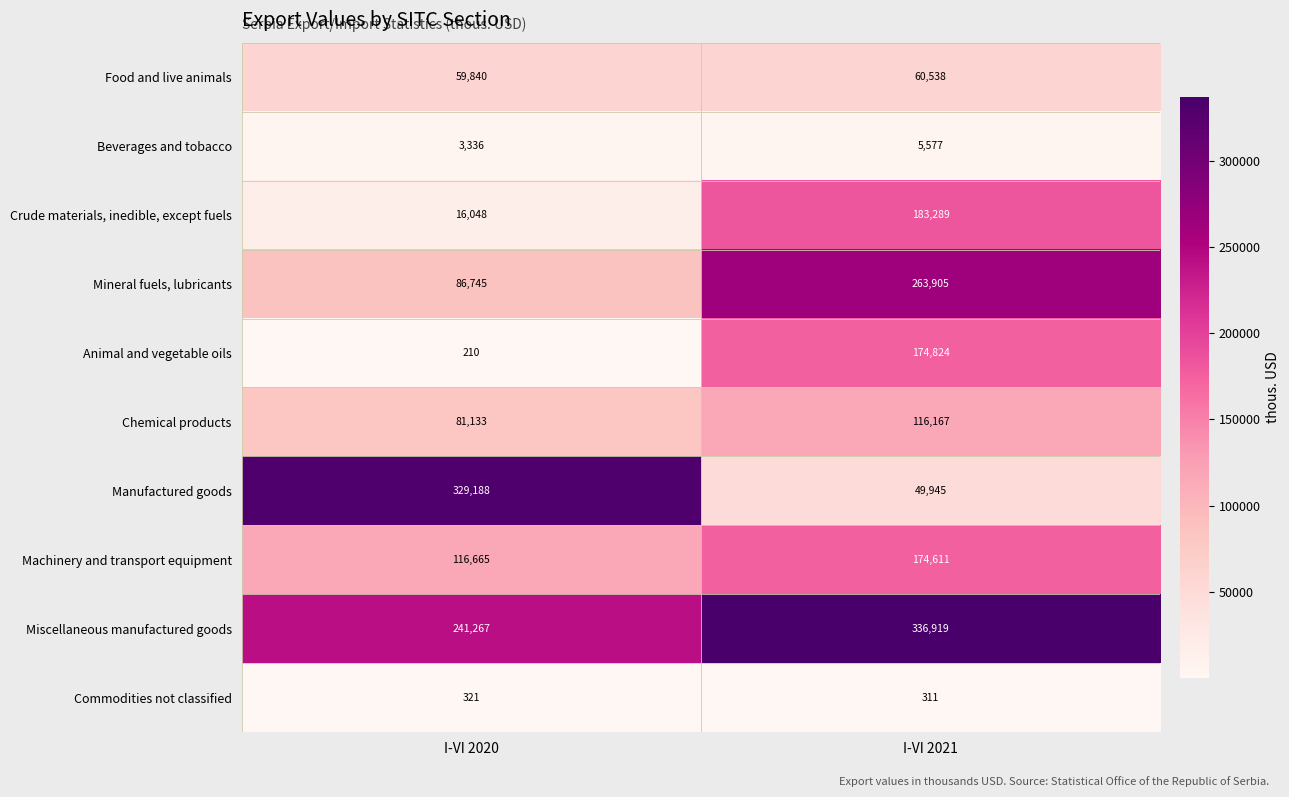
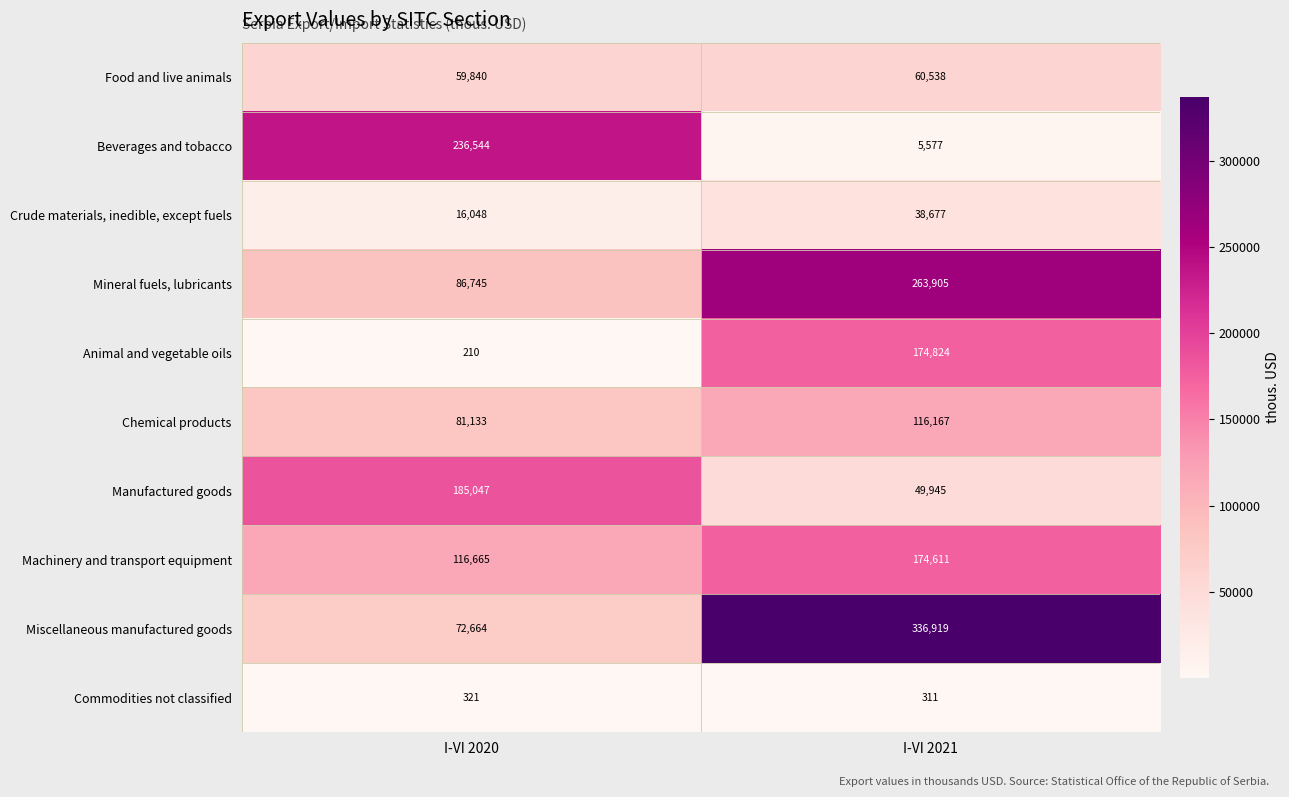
  {
    "Food and live animals": {
      "I-VI 2020": "59,840",
      "I-VI 2021": "60,538"
    },
    "Beverages and tobacco": {
-     "I-VI 2020": "3,336",
+     "I-VI 2020": "236,544",
      "I-VI 2021": "5,577"
    },
    "Crude materials, inedible, except fuels": {
      "I-VI 2020": "16,048",
-     "I-VI 2021": "183,289"
+     "I-VI 2021": "38,677"
    },
    "Mineral fuels, lubricants": {
      "I-VI 2020": "86,745",
      "I-VI 2021": "263,905"
    },
    "Animal and vegetable oils": {
      "I-VI 2020": "210",
      "I-VI 2021": "174,824"
    },
    "Chemical products": {
      "I-VI 2020": "81,133",
      "I-VI 2021": "116,167"
    },
    "Manufactured goods": {
-     "I-VI 2020": "329,188",
+     "I-VI 2020": "185,047",
      "I-VI 2021": "49,945"
    },
    "Machinery and transport equipment": {
      "I-VI 2020": "116,665",
      "I-VI 2021": "174,611"
    },
    "Miscellaneous manufactured goods": {
-     "I-VI 2020": "241,267",
+     "I-VI 2020": "72,664",
      "I-VI 2021": "336,919"
    },
    "Commodities not classified": {
      "I-VI 2020": "321",
      "I-VI 2021": "311"
    }
  }
